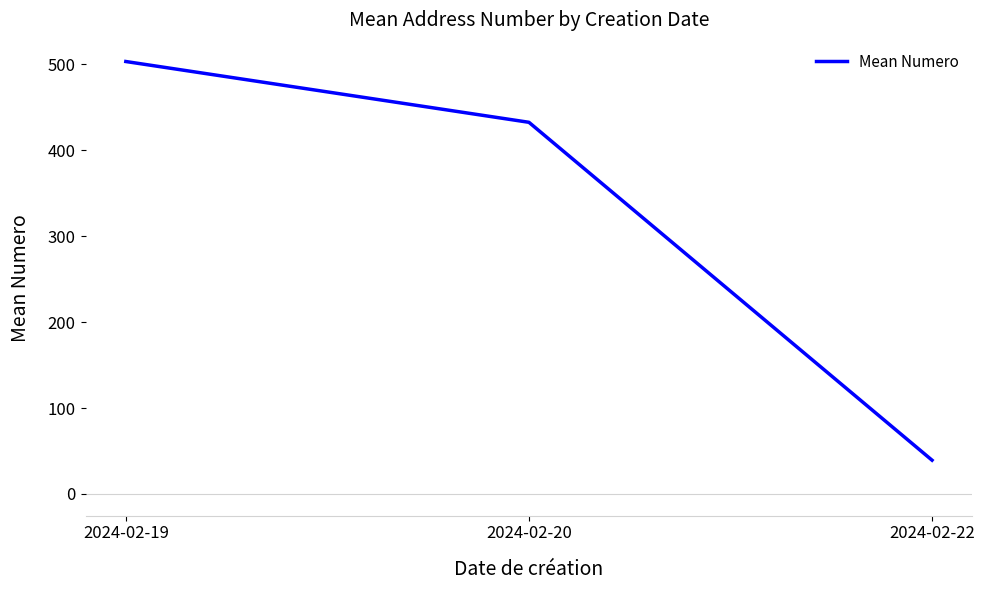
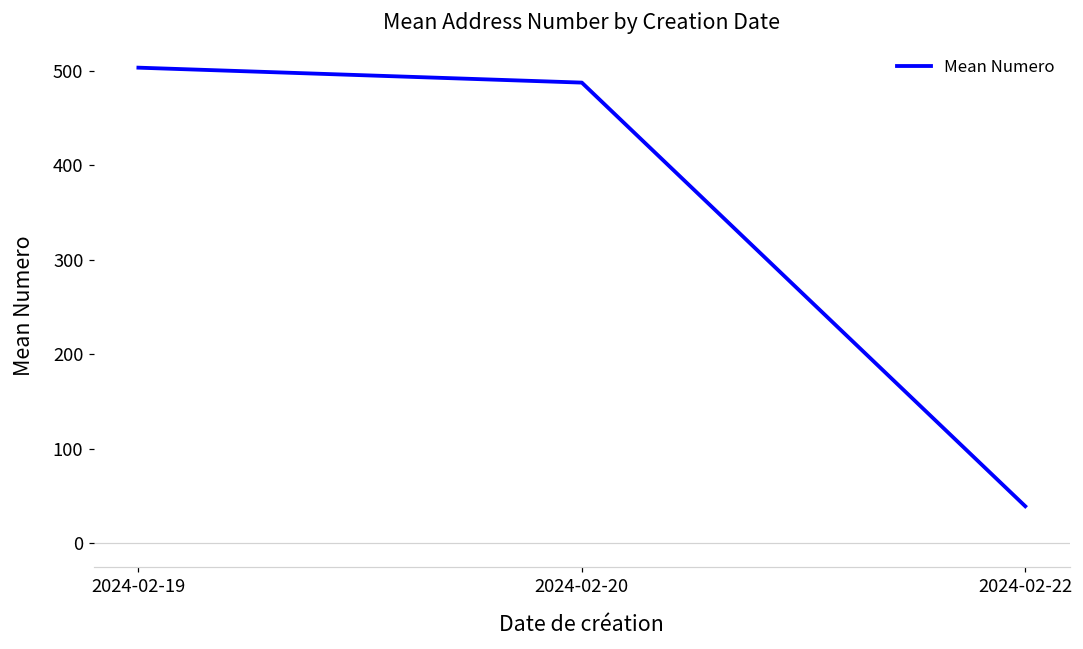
  {
    "2024-02-19": 500,
-   "2024-02-20": 430,
+   "2024-02-20": 490,
    "2024-02-22": 40
  }
